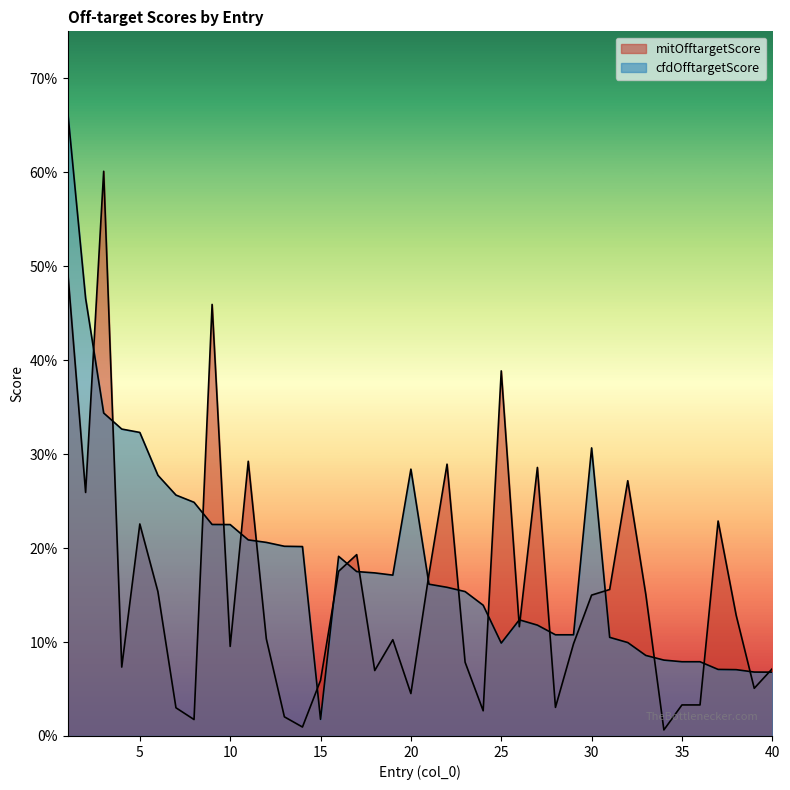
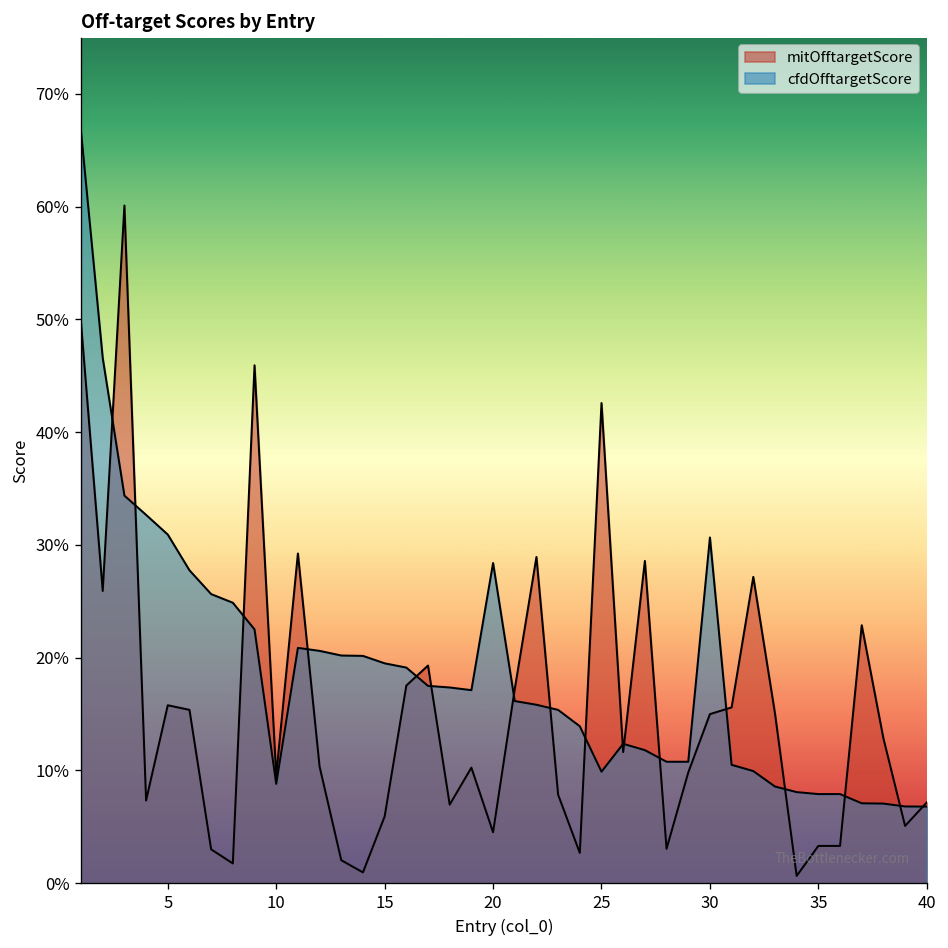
  {
    "mitOfftargetScore": {
-     "5": "23%",
+     "5": "16%",
      "10": "10%",
      "15": "6%",
      "20": "5%",
-     "25": "39%",
+     "25": "43%",
      "30": "15%",
      "35": "3%",
      "40": "7%"
    },
    "cfdOfftargetScore": {
-     "5": "32%",
-     "10": "23%",
-     "15": "2%",
+     "5": "31%",
+     "10": "9%",
+     "15": "20%",
      "20": "28%",
      "25": "10%",
      "30": "31%",
      "35": "8%",
      "40": "7%"
    }
  }
